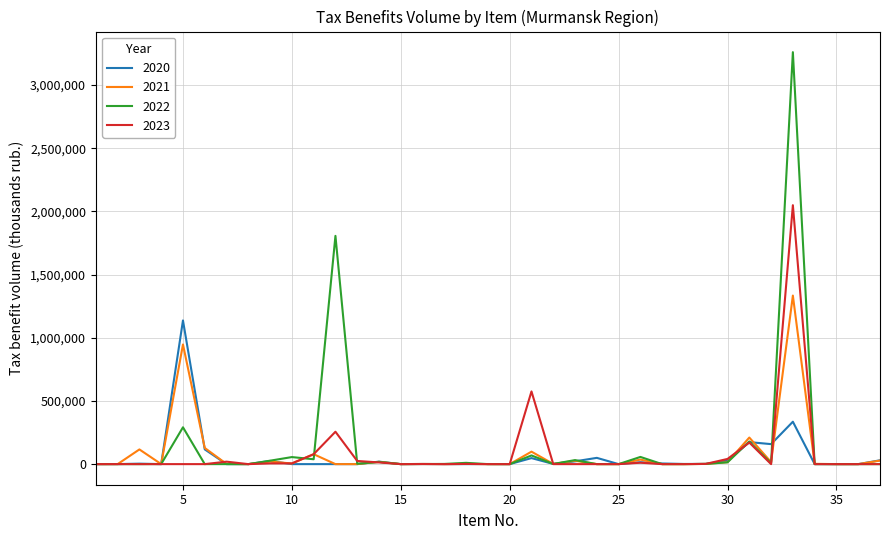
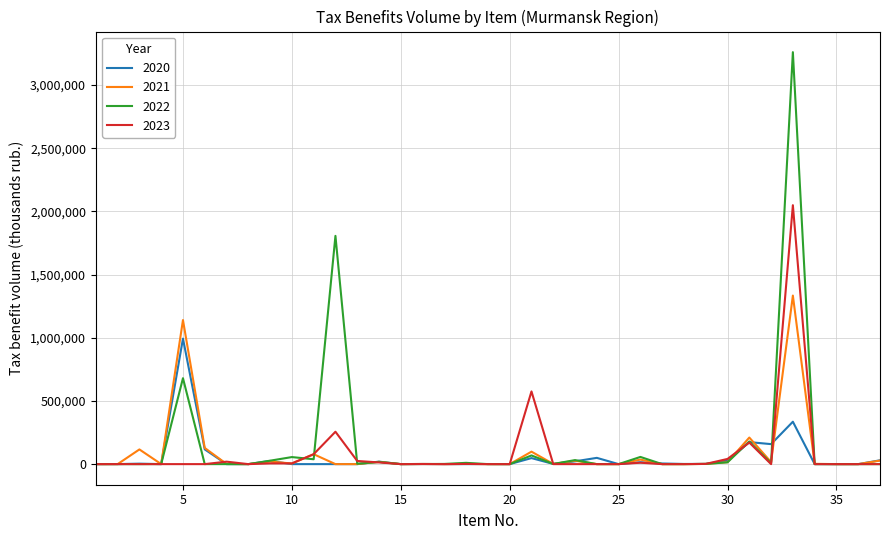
  {
    "2020": {
-     "5": "1,140,000"
+     "5": "990,000"
    },
    "2021": {
-     "5": "950,000"
+     "5": "1,140,000"
    },
    "2022": {
-     "5": "290,000",
+     "5": "680,000",
      "10": "60,000"
    },
    "2023": {
      "5": "0"
    }
  }
